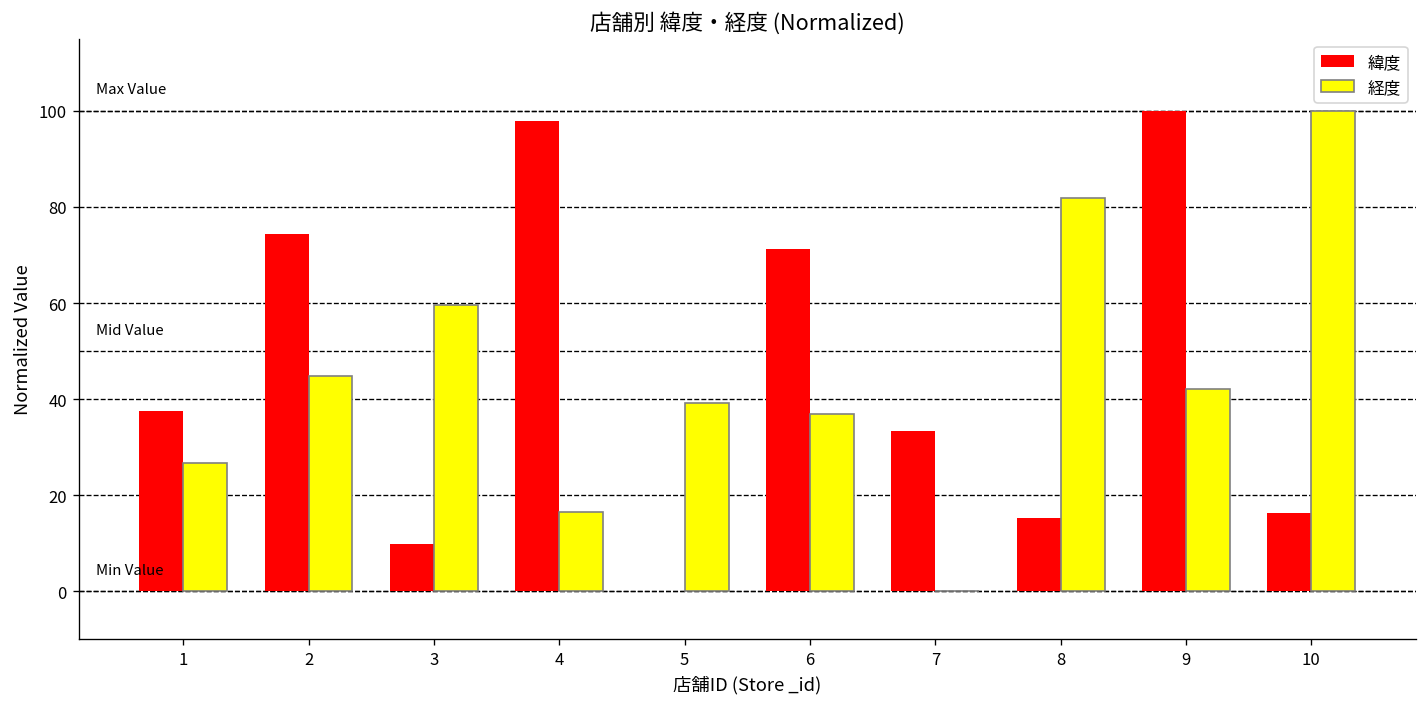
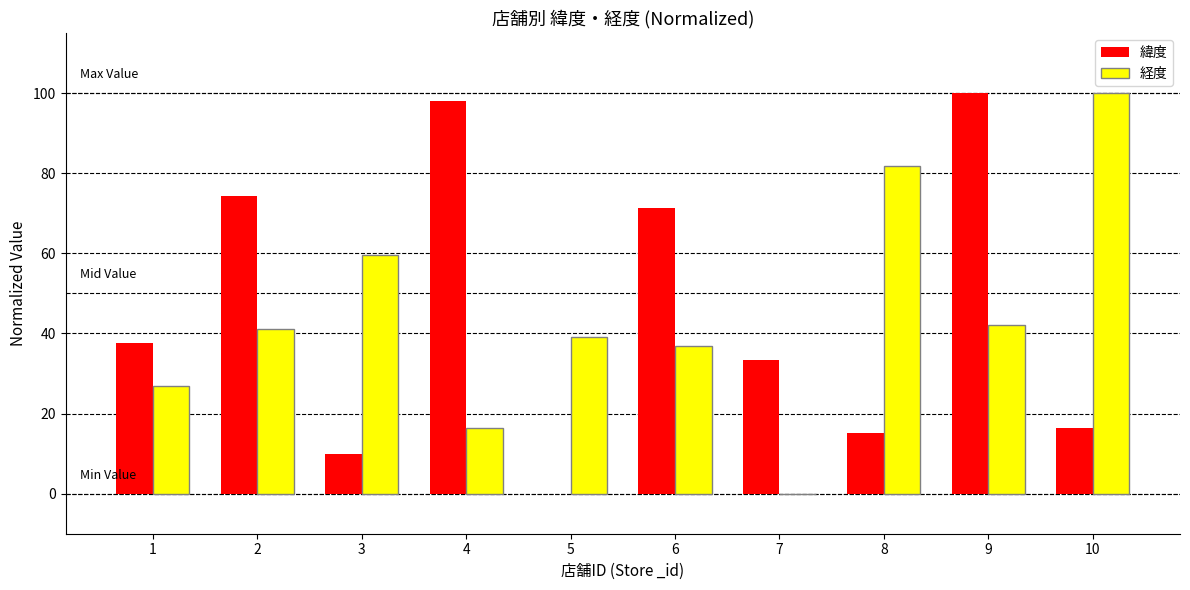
  {
    "緯度": {
      "1": 38,
      "2": 74,
      "3": 10,
      "4": 98,
      "5": 0,
      "6": 71,
      "7": 33,
      "8": 15,
      "9": 100,
      "10": 16
    },
    "経度": {
      "1": 27,
-     "2": 45,
+     "2": 41,
      "3": 60,
      "4": 16,
      "5": 39,
      "6": 37,
      "7": 0,
      "8": 82,
      "9": 42,
      "10": 100
    }
  }
